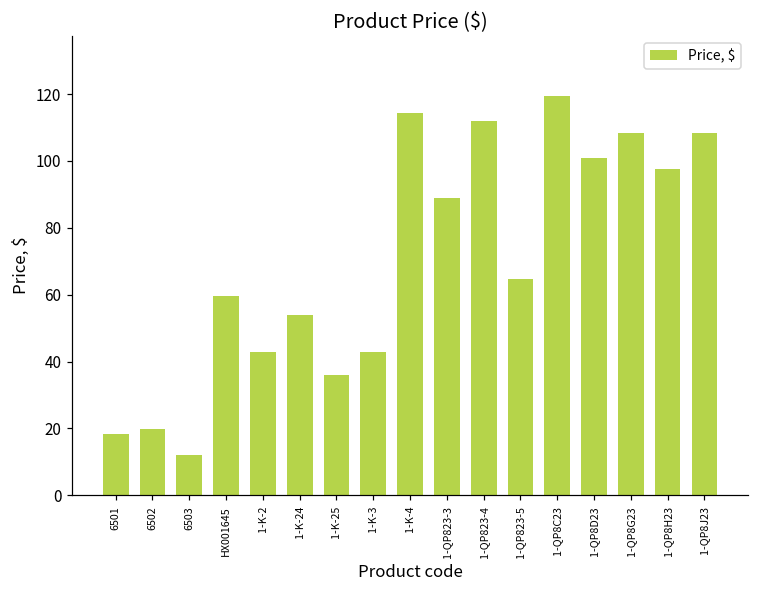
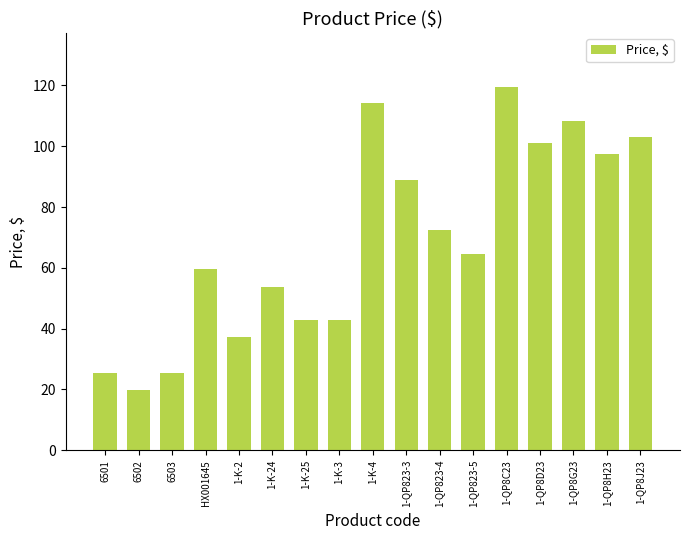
  {
-   "6501": 18,
+   "6501": 25,
    "6502": 20,
-   "6503": 12,
+   "6503": 25,
    "HX001645": 60,
-   "1-K-2": 43,
+   "1-K-2": 37,
    "1-K-24": 54,
-   "1-K-25": 36,
+   "1-K-25": 43,
    "1-K-3": 43,
    "1-K-4": 114,
    "1-QP823-3": 89,
-   "1-QP823-4": 112,
+   "1-QP823-4": 72,
    "1-QP823-5": 65,
    "1-QP8C23": 119,
    "1-QP8D23": 101,
    "1-QP8G23": 108,
    "1-QP8H23": 98,
-   "1-QP8J23": 108
+   "1-QP8J23": 103
  }
